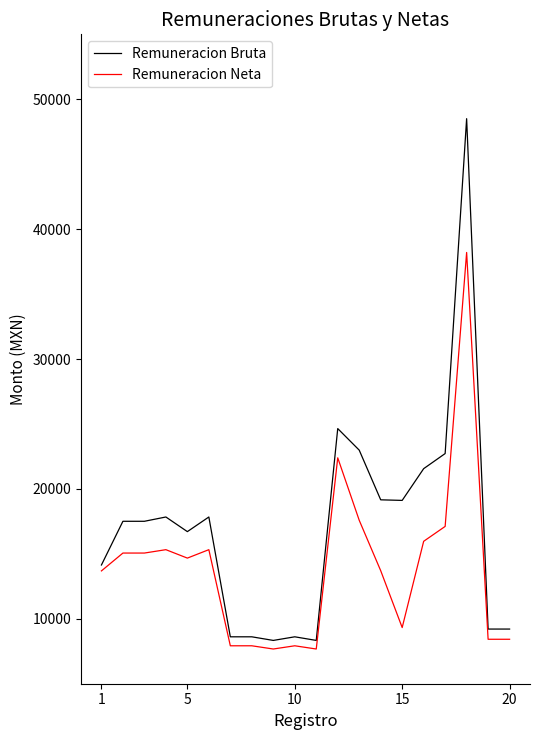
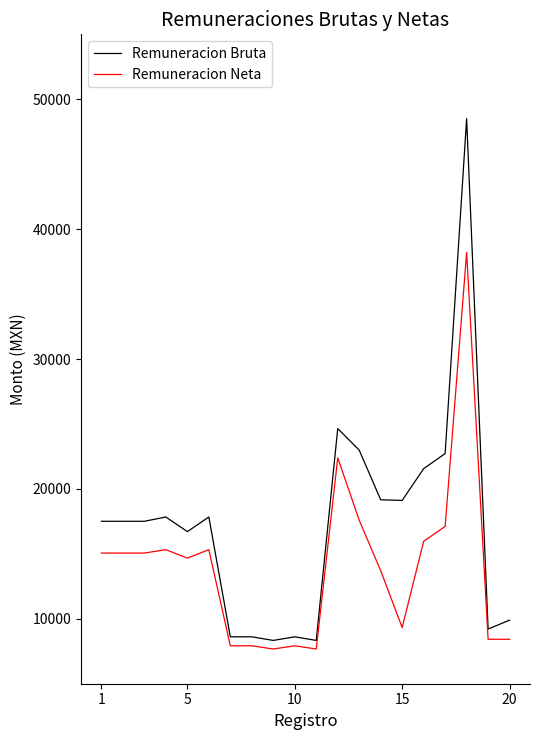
  {
    "Remuneracion Bruta": {
-     "1": 14100,
+     "1": 17500,
      "5": 16700,
      "10": 8600,
      "15": 19100,
-     "20": 9200
+     "20": 9900
    },
    "Remuneracion Neta": {
-     "1": 13700,
+     "1": 15100,
      "5": 14700,
      "10": 7900,
      "15": 9300,
      "20": 8400
    }
  }
